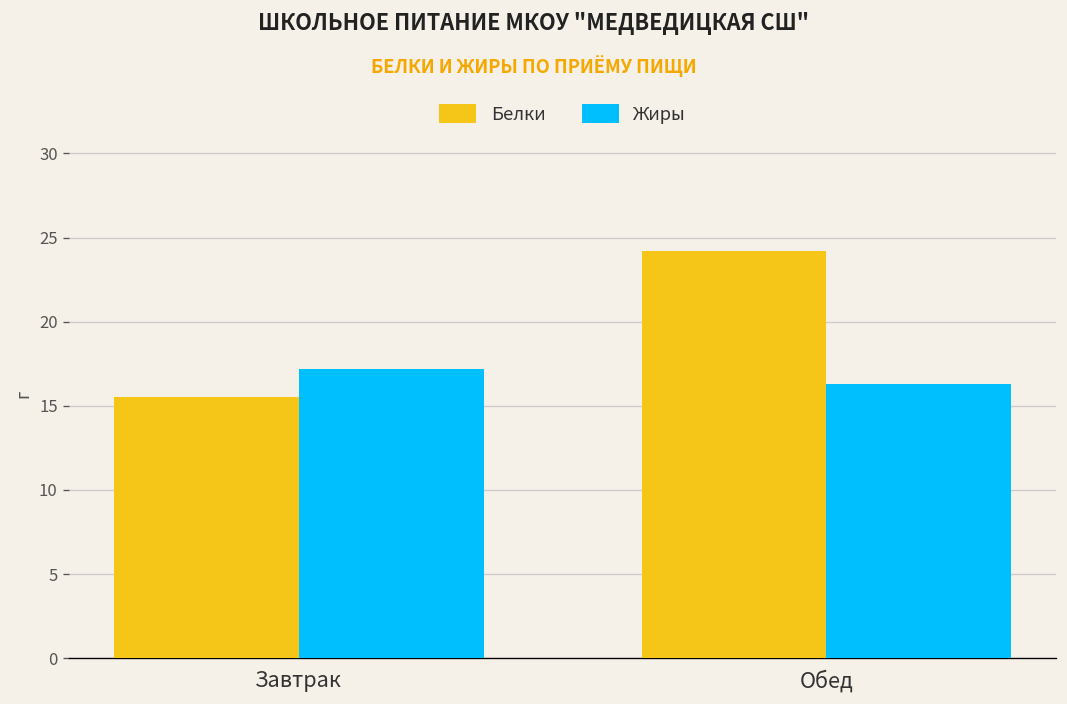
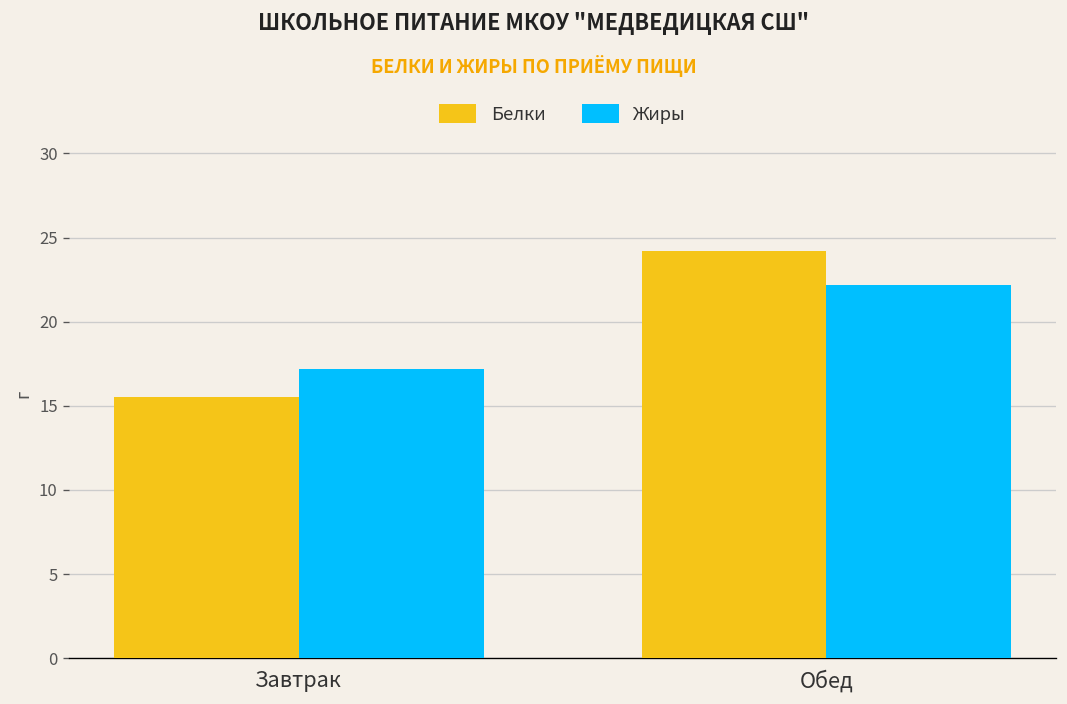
  {
    "Белки": {
      "Завтрак": 15.5,
      "Обед": 24.2
    },
    "Жиры": {
      "Завтрак": 17.2,
-     "Обед": 16.3
+     "Обед": 22.2
    }
  }
